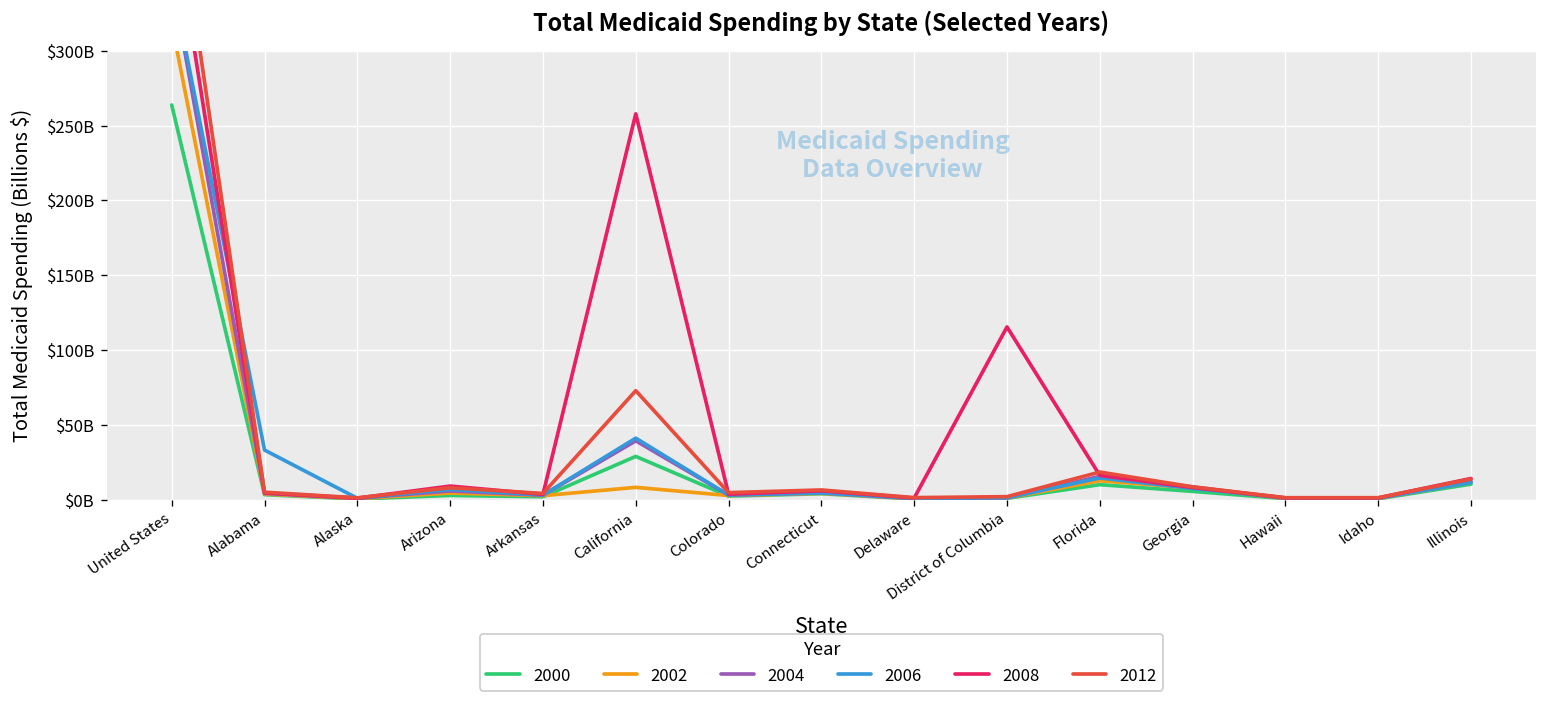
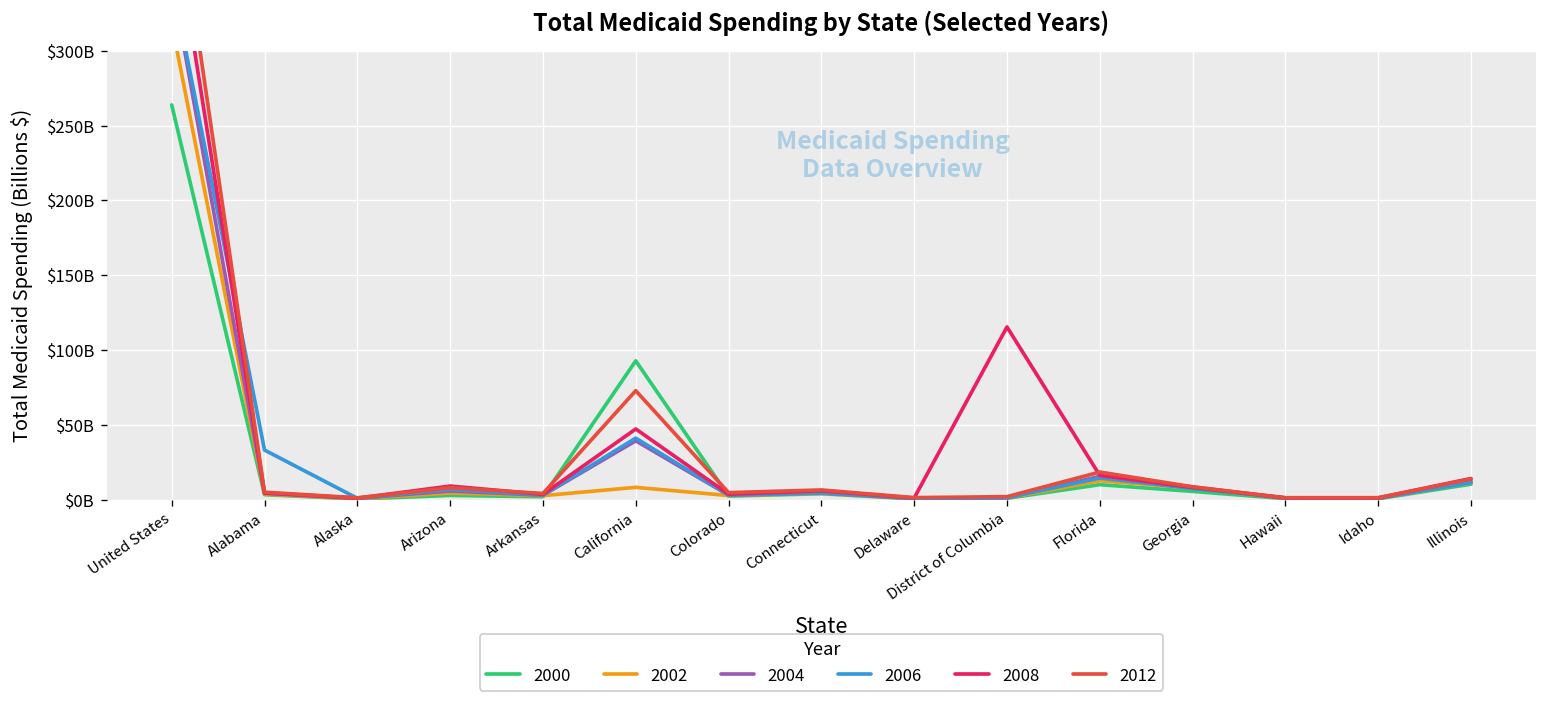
  {
    "2000": {
      "United States": "$264000000000",
-     "California": "$29000000000",
+     "California": "$93000000000",
      "Florida": "$10000000000"
    },
    "2002": {
      "California": "$8000000000"
    },
    "2006": {
      "Alabama": "$33000000000"
    },
    "2008": {
-     "California": "$258000000000",
+     "California": "$47000000000",
      "District of Columbia": "$116000000000"
    },
    "2012": {
      "California": "$73000000000",
      "Florida": "$19000000000"
    }
  }
